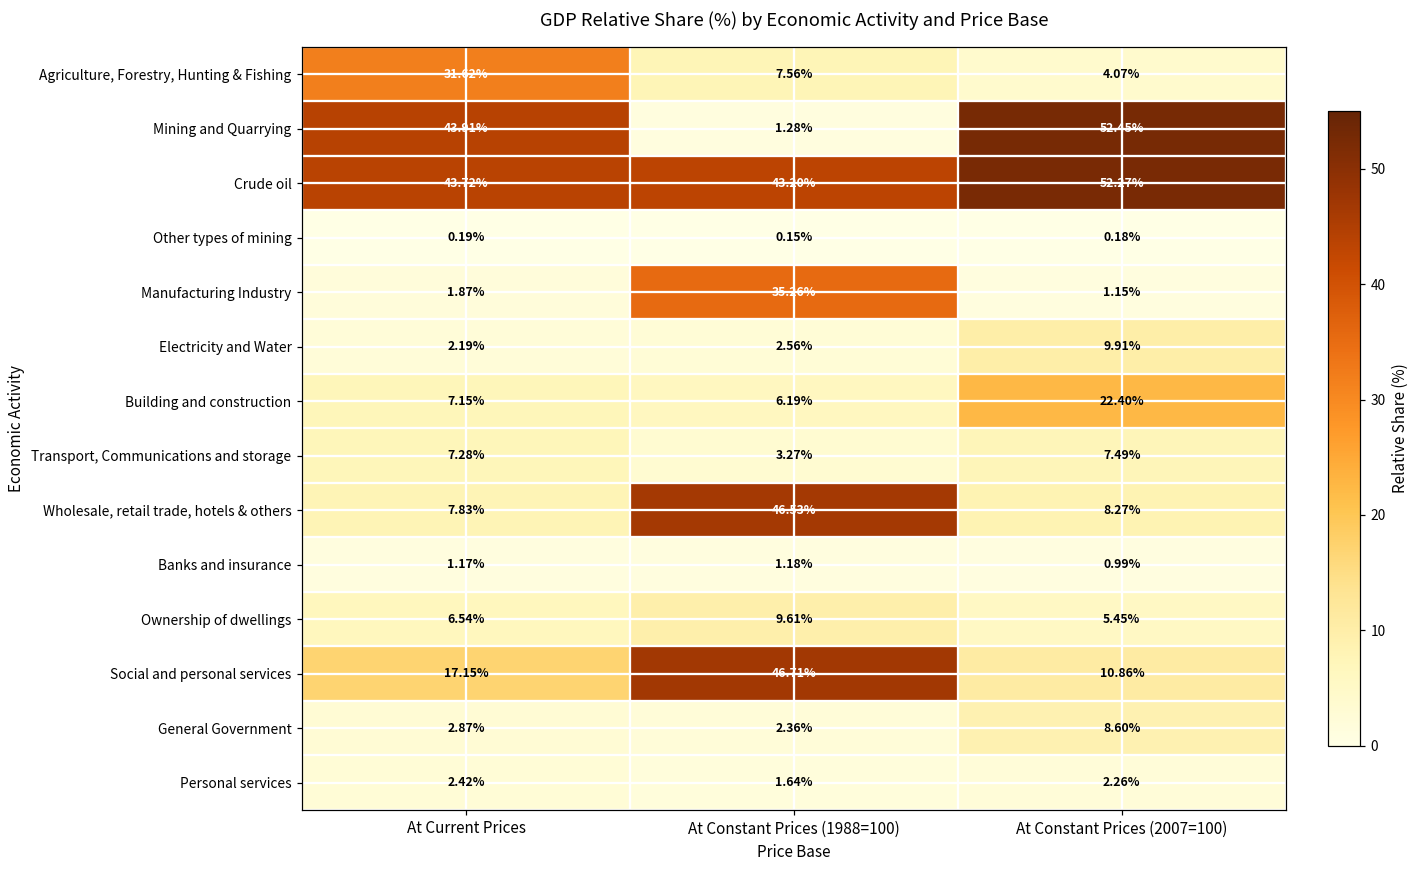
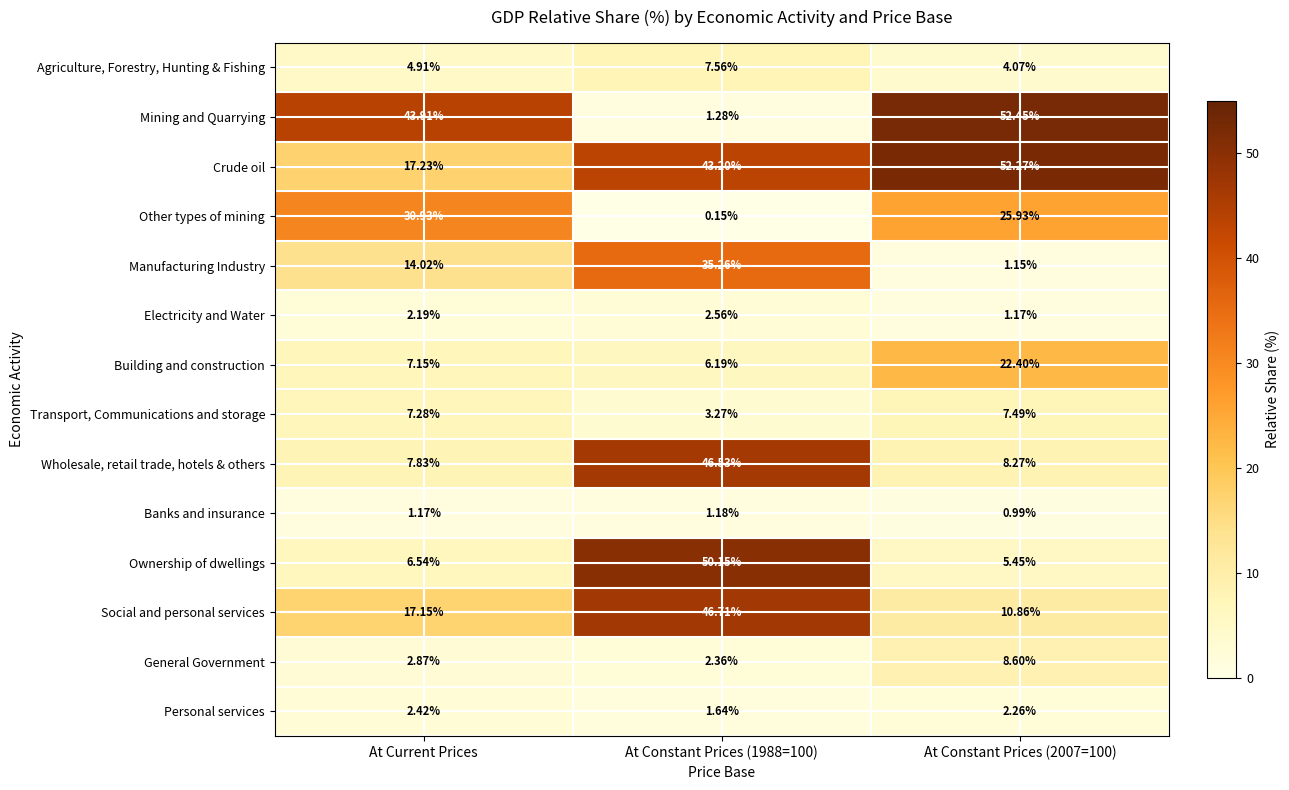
  {
    "Agriculture, Forestry, Hunting & Fishing": {
-     "At Current Prices": "31.62%",
+     "At Current Prices": "4.91%",
      "At Constant Prices (1988=100)": "7.56%",
      "At Constant Prices (2007=100)": "4.07%"
    },
    "Mining and Quarrying": {
      "At Current Prices": "43.91%",
      "At Constant Prices (1988=100)": "1.28%",
      "At Constant Prices (2007=100)": "52.45%"
    },
    "Crude oil": {
-     "At Current Prices": "43.72%",
+     "At Current Prices": "17.23%",
      "At Constant Prices (1988=100)": "43.20%",
      "At Constant Prices (2007=100)": "52.27%"
    },
    "Other types of mining": {
-     "At Current Prices": "0.19%",
+     "At Current Prices": "30.93%",
      "At Constant Prices (1988=100)": "0.15%",
-     "At Constant Prices (2007=100)": "0.18%"
+     "At Constant Prices (2007=100)": "25.93%"
    },
    "Manufacturing Industry": {
-     "At Current Prices": "1.87%",
+     "At Current Prices": "14.02%",
      "At Constant Prices (1988=100)": "35.26%",
      "At Constant Prices (2007=100)": "1.15%"
    },
    "Electricity and Water": {
      "At Current Prices": "2.19%",
      "At Constant Prices (1988=100)": "2.56%",
-     "At Constant Prices (2007=100)": "9.91%"
+     "At Constant Prices (2007=100)": "1.17%"
    },
    "Building and construction": {
      "At Current Prices": "7.15%",
      "At Constant Prices (1988=100)": "6.19%",
      "At Constant Prices (2007=100)": "22.40%"
    },
    "Transport, Communications and storage": {
      "At Current Prices": "7.28%",
      "At Constant Prices (1988=100)": "3.27%",
      "At Constant Prices (2007=100)": "7.49%"
    },
    "Wholesale, retail trade, hotels & others": {
      "At Current Prices": "7.83%",
      "At Constant Prices (1988=100)": "46.53%",
      "At Constant Prices (2007=100)": "8.27%"
    },
    "Banks and insurance": {
      "At Current Prices": "1.17%",
      "At Constant Prices (1988=100)": "1.18%",
      "At Constant Prices (2007=100)": "0.99%"
    },
    "Ownership of dwellings": {
      "At Current Prices": "6.54%",
-     "At Constant Prices (1988=100)": "9.61%",
+     "At Constant Prices (1988=100)": "50.15%",
      "At Constant Prices (2007=100)": "5.45%"
    },
    "Social and personal services": {
      "At Current Prices": "17.15%",
      "At Constant Prices (1988=100)": "46.71%",
      "At Constant Prices (2007=100)": "10.86%"
    },
    "General Government": {
      "At Current Prices": "2.87%",
      "At Constant Prices (1988=100)": "2.36%",
      "At Constant Prices (2007=100)": "8.60%"
    },
    "Personal services": {
      "At Current Prices": "2.42%",
      "At Constant Prices (1988=100)": "1.64%",
      "At Constant Prices (2007=100)": "2.26%"
    }
  }
